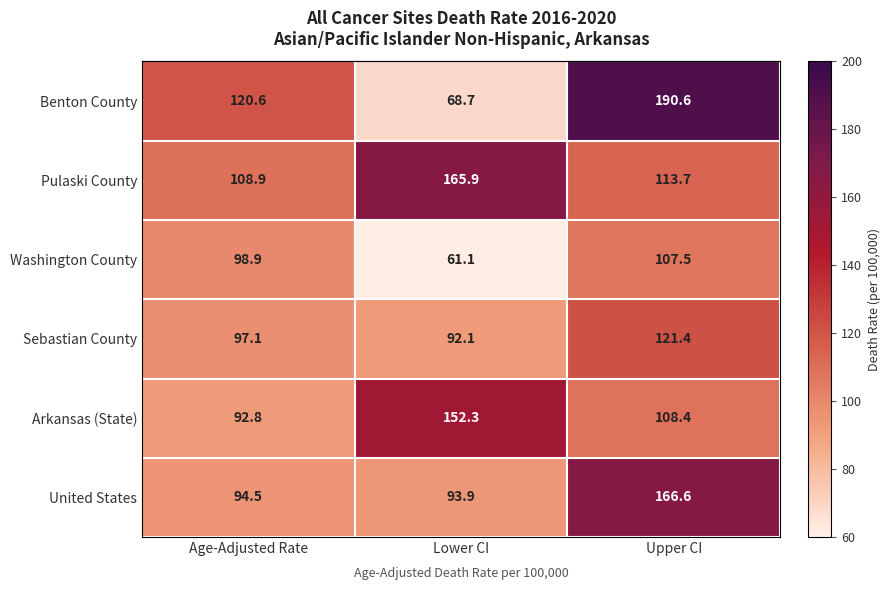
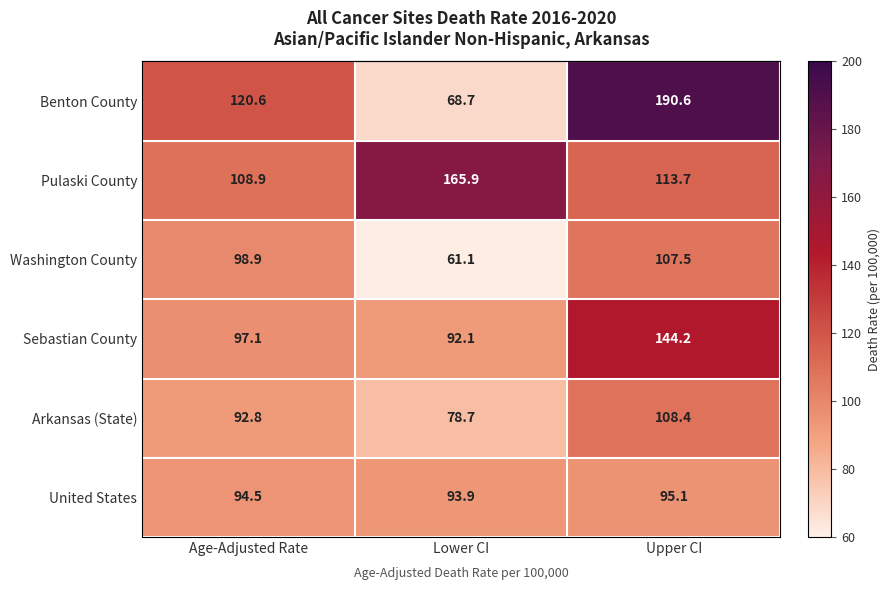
  {
    "Benton County": {
      "Age-Adjusted Rate": 120.6,
      "Lower CI": 68.7,
      "Upper CI": 190.6
    },
    "Pulaski County": {
      "Age-Adjusted Rate": 108.9,
      "Lower CI": 165.9,
      "Upper CI": 113.7
    },
    "Washington County": {
      "Age-Adjusted Rate": 98.9,
      "Lower CI": 61.1,
      "Upper CI": 107.5
    },
    "Sebastian County": {
      "Age-Adjusted Rate": 97.1,
      "Lower CI": 92.1,
-     "Upper CI": 121.4
+     "Upper CI": 144.2
    },
    "Arkansas (State)": {
      "Age-Adjusted Rate": 92.8,
-     "Lower CI": 152.3,
+     "Lower CI": 78.7,
      "Upper CI": 108.4
    },
    "United States": {
      "Age-Adjusted Rate": 94.5,
      "Lower CI": 93.9,
-     "Upper CI": 166.6
+     "Upper CI": 95.1
    }
  }
